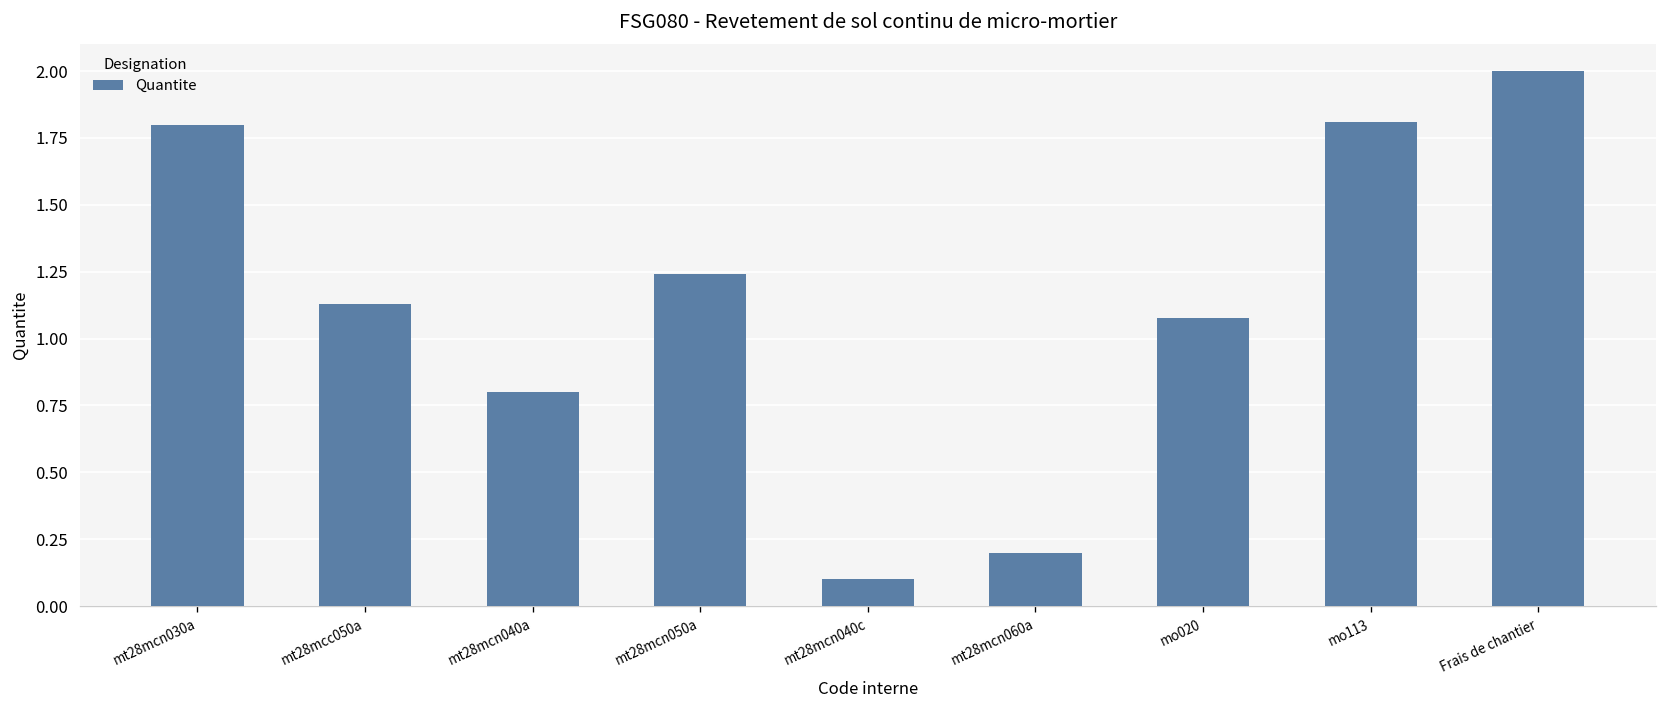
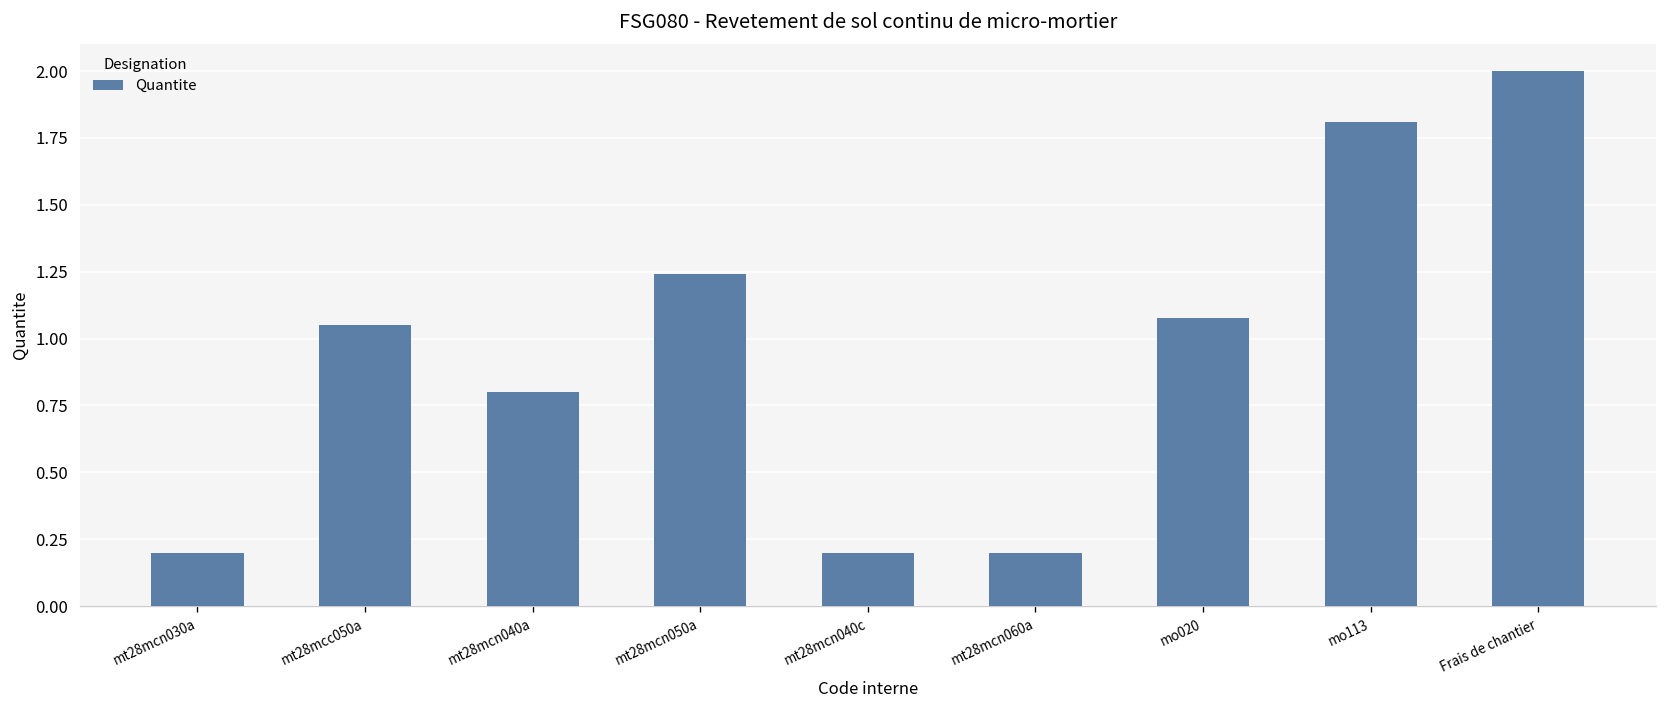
  {
-   "mt28mcn030a": 1.8,
-   "mt28mcc050a": 1.13,
+   "mt28mcn030a": 0.2,
+   "mt28mcc050a": 1.05,
    "mt28mcn040a": 0.80,
    "mt28mcn050a": 1.24,
-   "mt28mcn040c": 0.1,
+   "mt28mcn040c": 0.2,
    "mt28mcn060a": 0.20,
    "mo020": 1.08,
    "mo113": 1.81,
    "Frais de chantier": 2.00
  }
